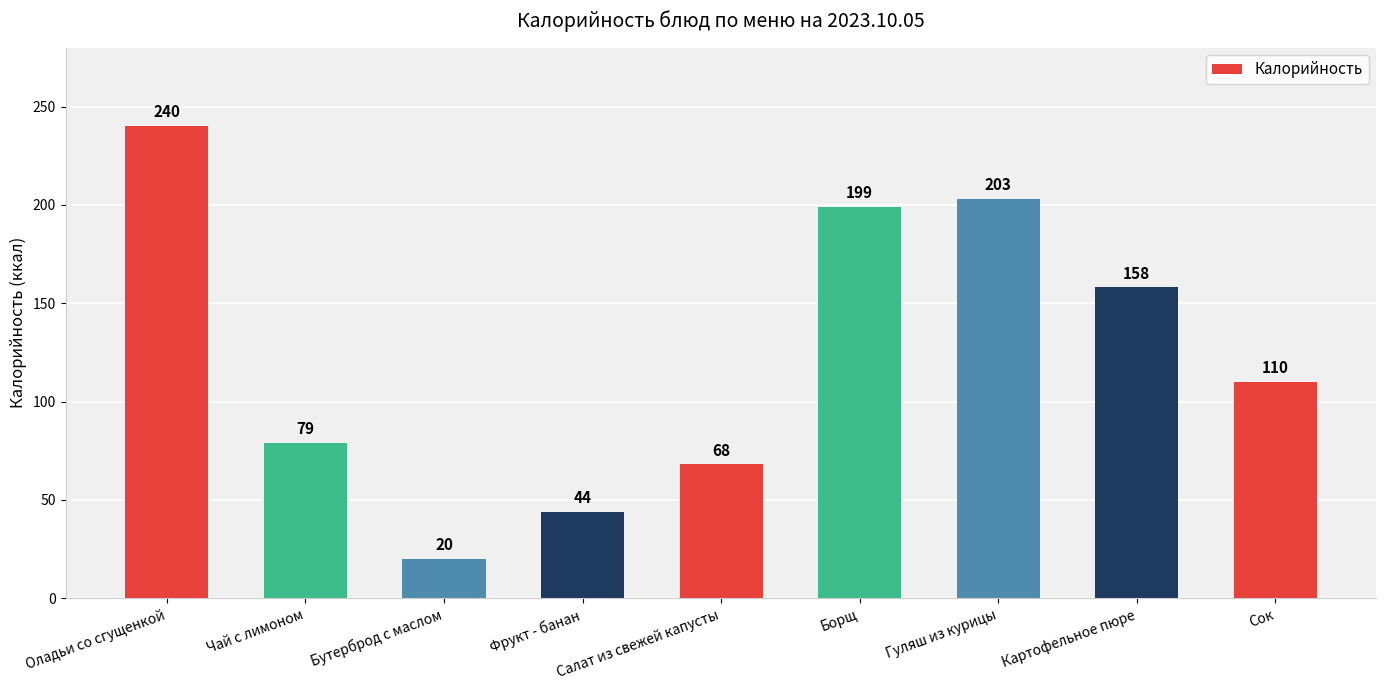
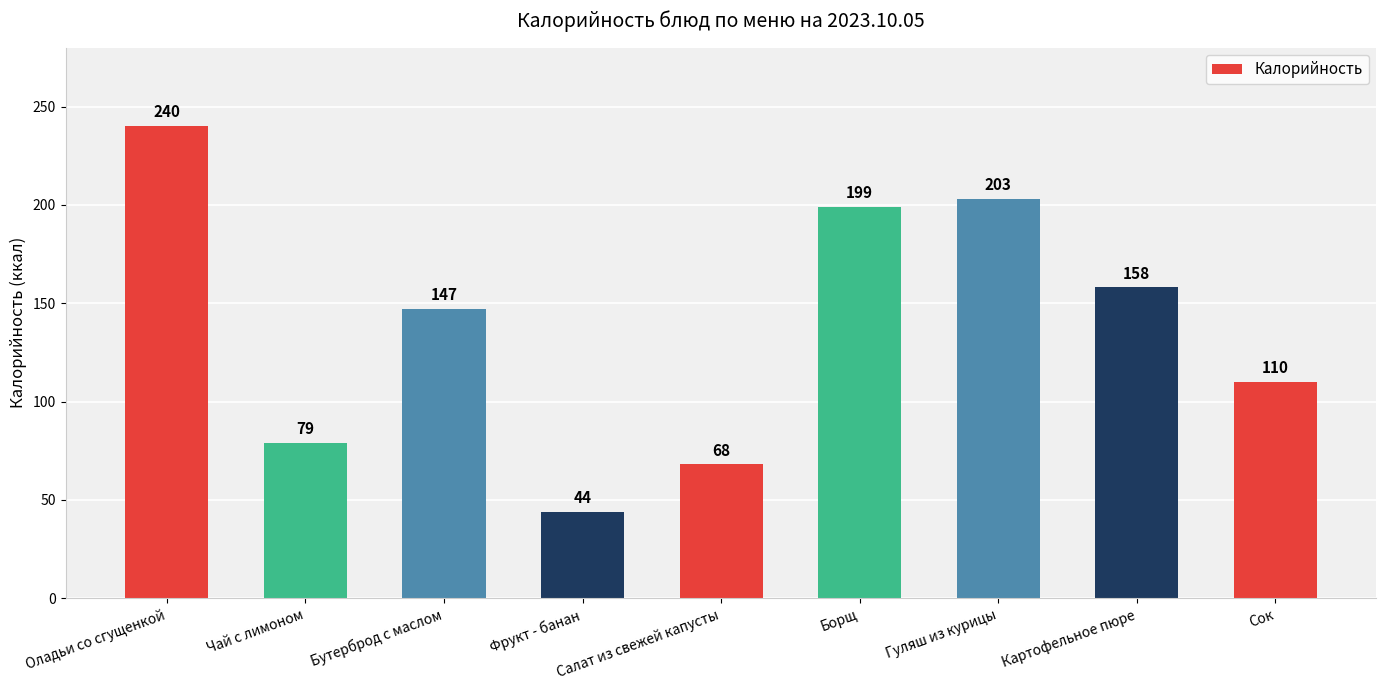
  {
    "Оладьи со сгущенкой": 240,
    "Чай с лимоном": 79,
-   "Бутерброд с маслом": 20,
+   "Бутерброд с маслом": 147,
    "Фрукт - банан": 44,
    "Салат из свежей капусты": 68,
    "Борщ": 199,
    "Гуляш из курицы": 203,
    "Картофельное пюре": 158,
    "Сок": 110
  }
